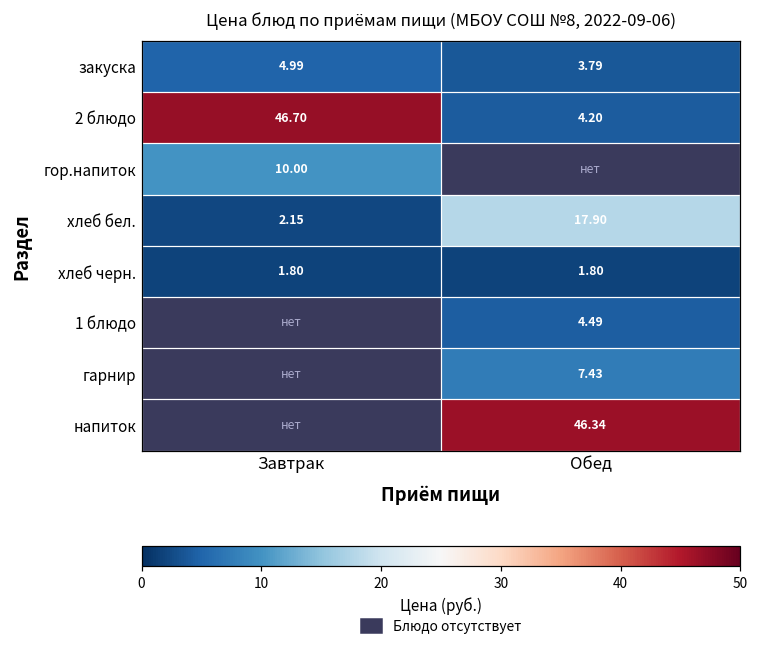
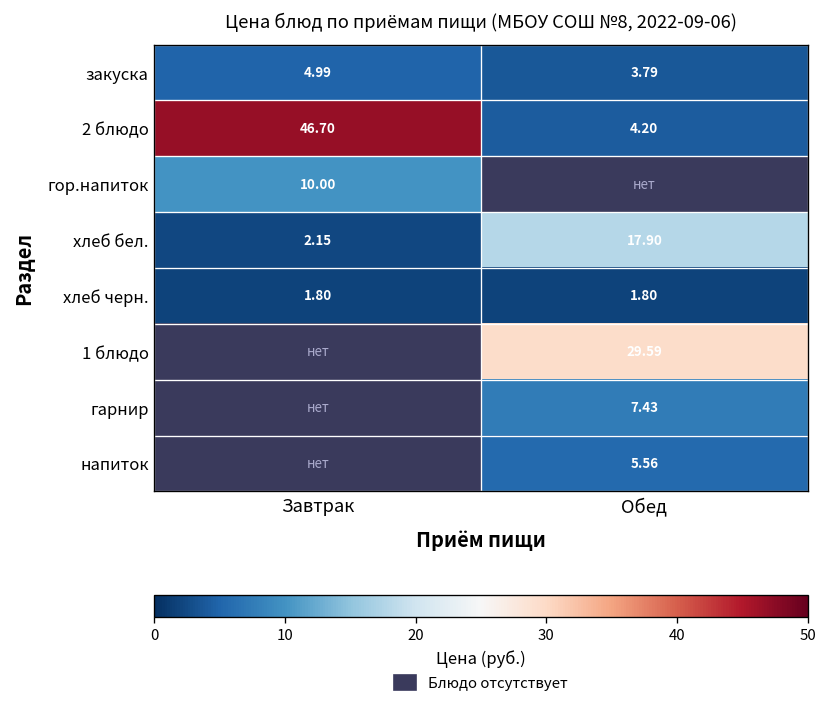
  {
    "закуска": {
      "Завтрак": 4.99,
      "Обед": 3.79
    },
    "2 блюдо": {
      "Завтрак": 46.70,
      "Обед": 4.20
    },
    "гор.напиток": {
      "Завтрак": 10.00
    },
    "хлеб бел.": {
      "Завтрак": 2.15,
      "Обед": 17.90
    },
    "хлеб черн.": {
      "Завтрак": 1.80,
      "Обед": 1.80
    },
    "1 блюдо": {
-     "Обед": 4.49
+     "Обед": 29.59
    },
    "гарнир": {
      "Обед": 7.43
    },
    "напиток": {
-     "Обед": 46.34
+     "Обед": 5.56
    }
  }
